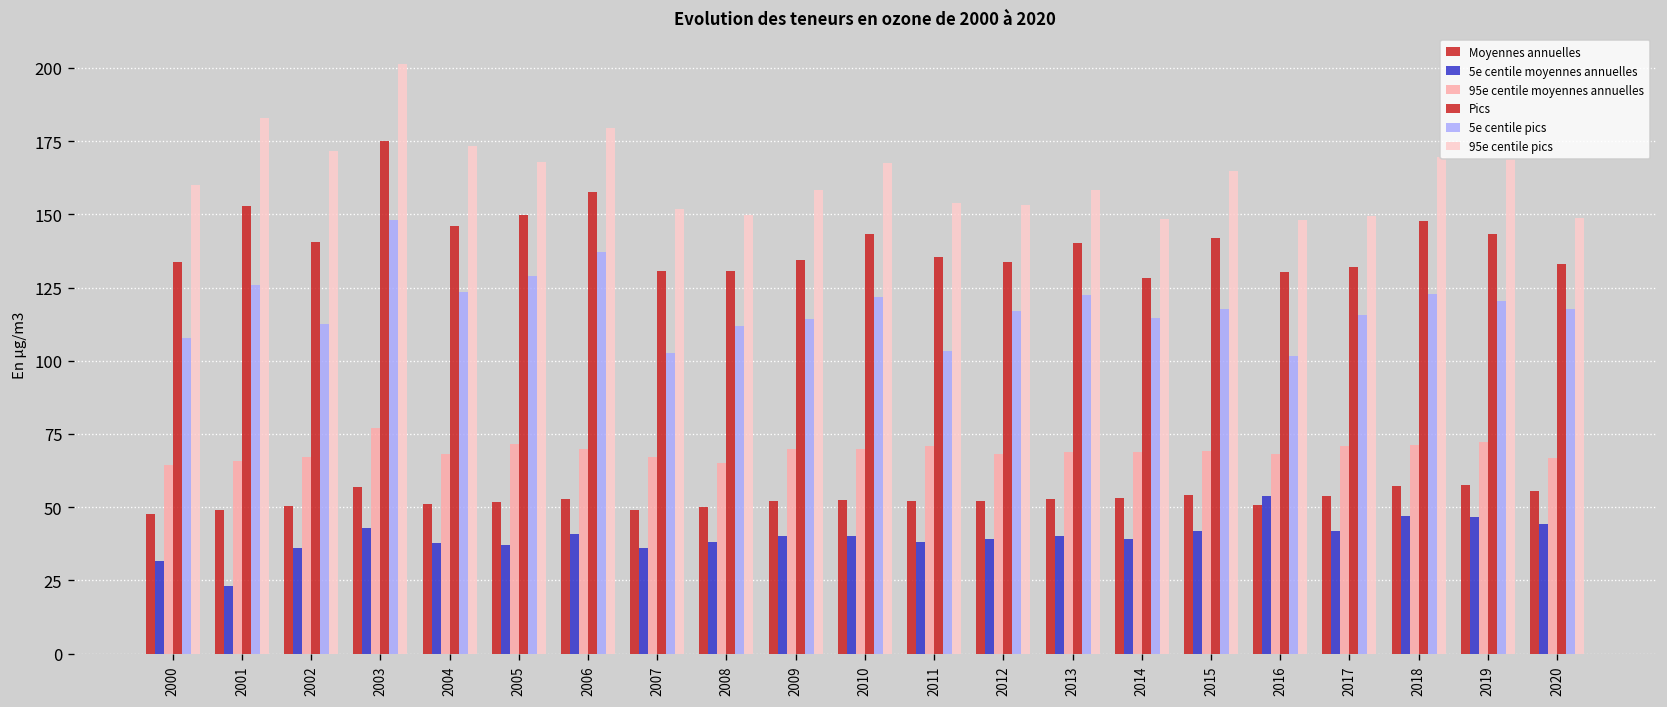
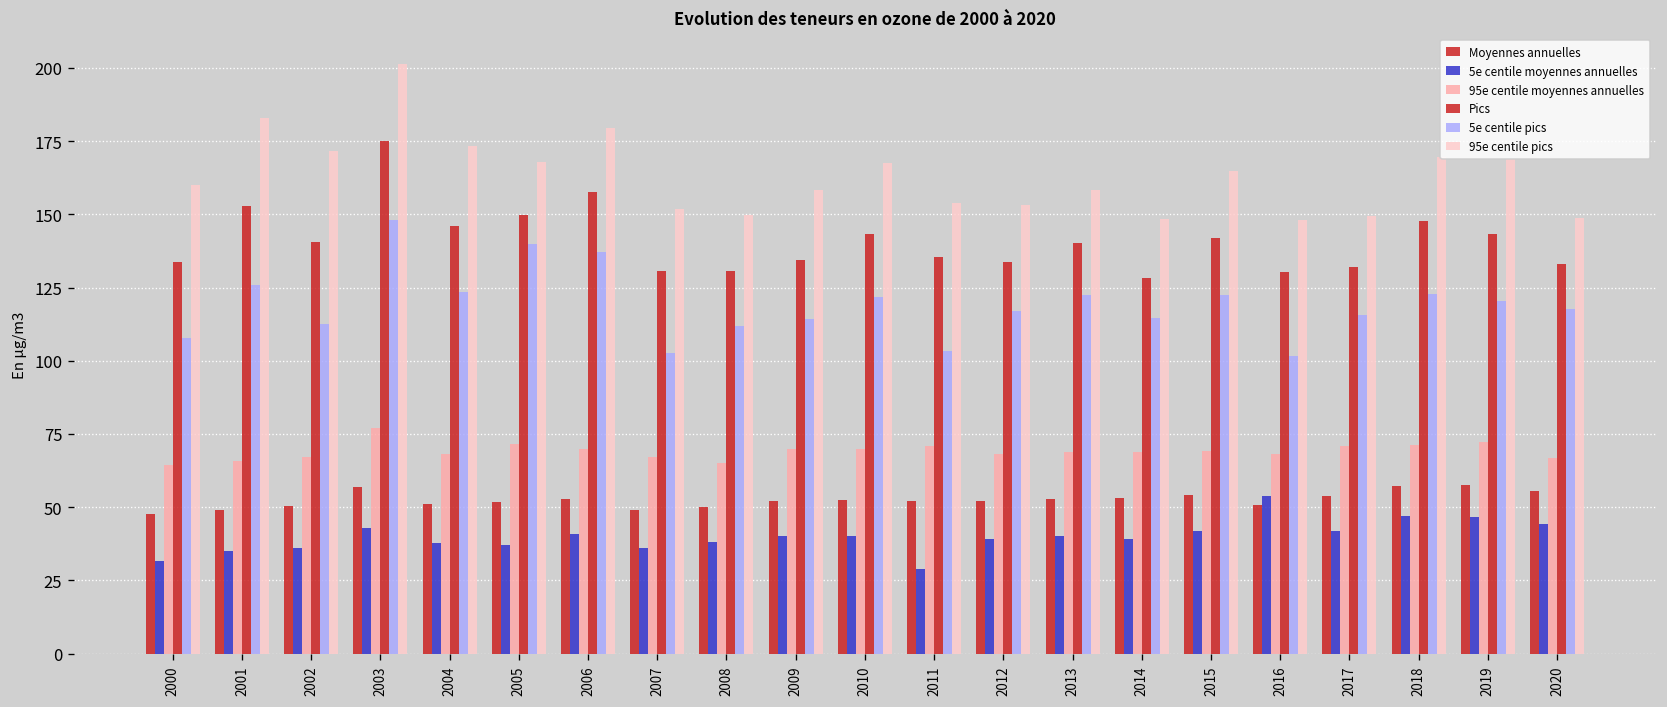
  {
    "5e centile moyennes annuelles": {
      "2000": 32,
-     "2001": 23,
+     "2001": 35,
      "2002": 36,
      "2003": 43,
      "2004": 38,
      "2005": 37,
      "2006": 41,
      "2007": 36,
      "2008": 38,
      "2009": 40,
      "2010": 40,
-     "2011": 38,
+     "2011": 29,
      "2012": 39,
      "2013": 40,
      "2014": 39,
      "2015": 42,
      "2016": 54,
      "2017": 42,
      "2018": 47,
      "2019": 47,
      "2020": 44
    },
    "5e centile pics": {
      "2000": 108,
      "2001": 126,
      "2002": 112,
      "2003": 148,
      "2004": 124,
-     "2005": 129,
+     "2005": 140,
      "2006": 137,
      "2007": 103,
      "2008": 112,
      "2009": 114,
      "2010": 122,
      "2011": 103,
      "2012": 117,
      "2013": 122,
      "2014": 115,
-     "2015": 118,
+     "2015": 122,
      "2016": 102,
      "2017": 116,
      "2018": 123,
      "2019": 121,
      "2020": 118
    }
  }
